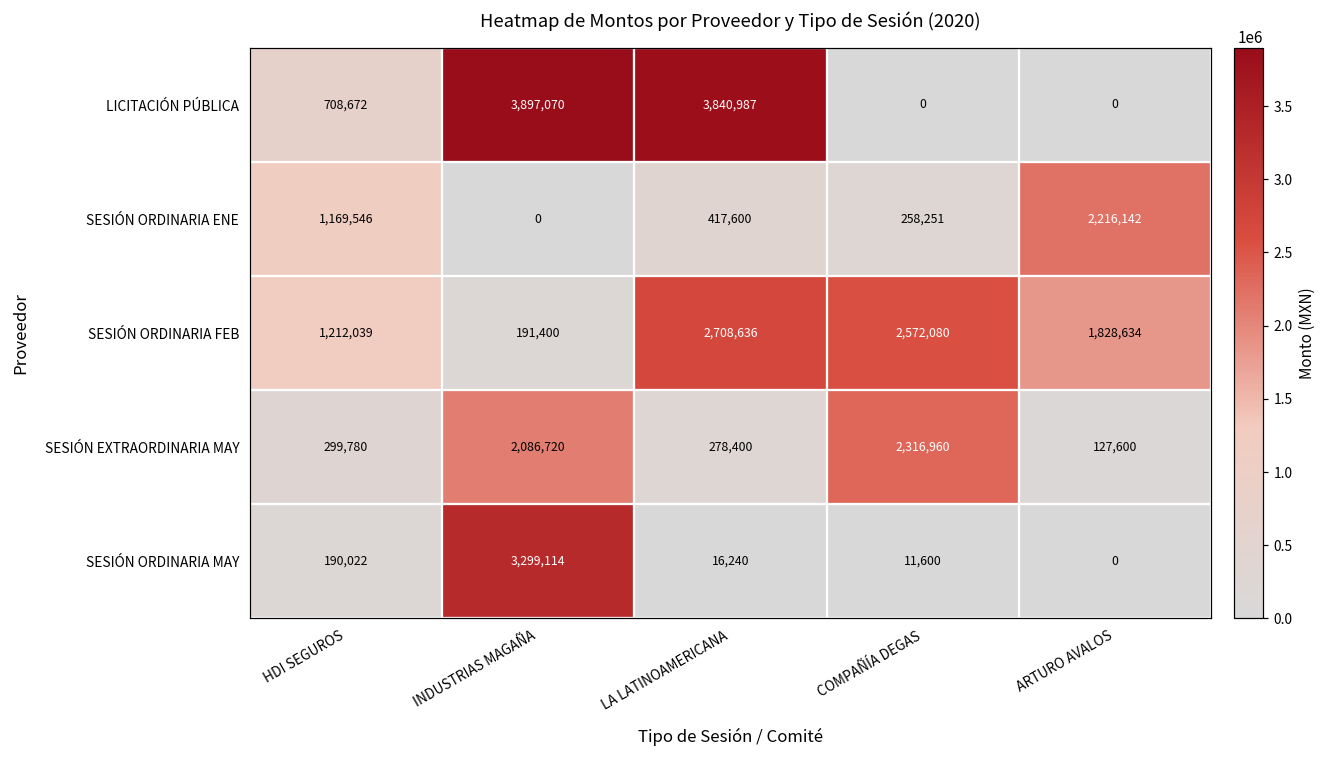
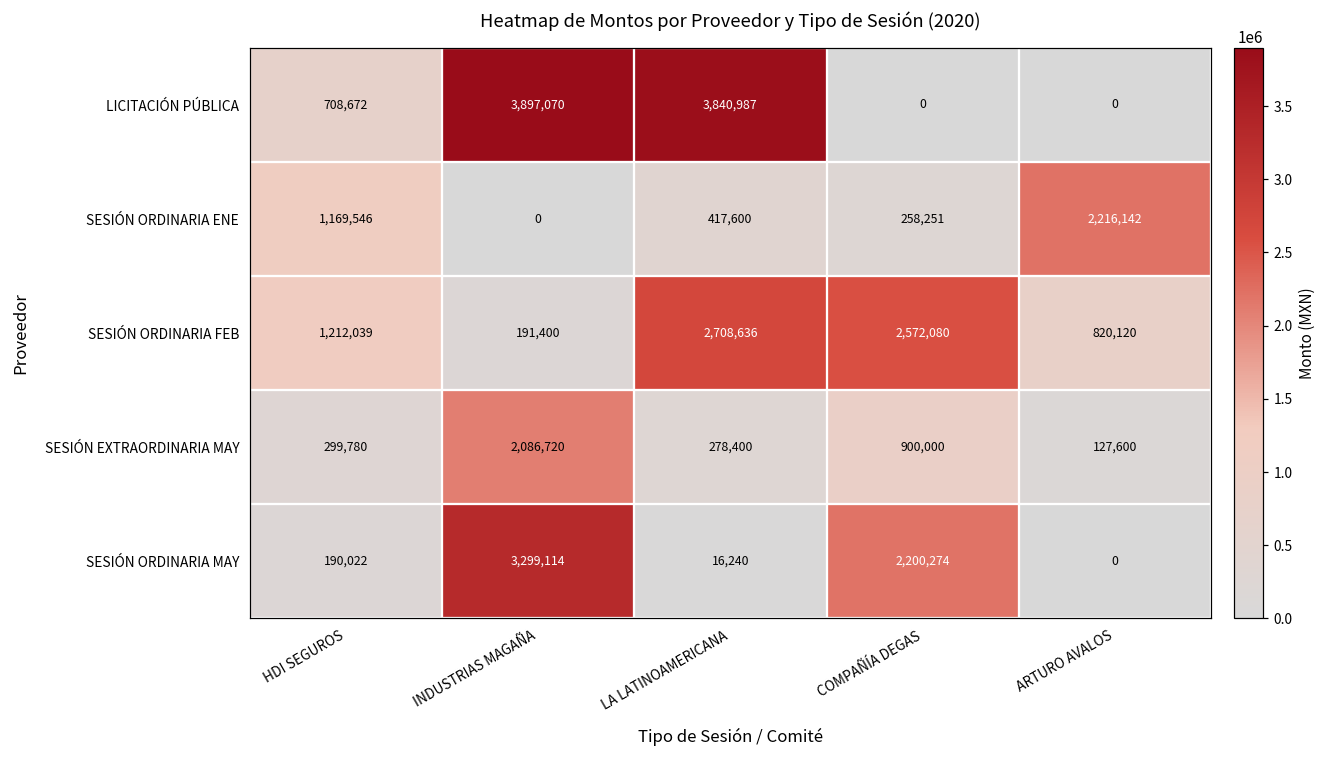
  {
    "LICITACIÓN PÚBLICA": {
      "HDI SEGUROS": "708,672",
      "INDUSTRIAS MAGAÑA": "3,897,070",
      "LA LATINOAMERICANA": "3,840,987",
      "COMPAÑÍA DEGAS": "0",
      "ARTURO AVALOS": "0"
    },
    "SESIÓN ORDINARIA ENE": {
      "HDI SEGUROS": "1,169,546",
      "INDUSTRIAS MAGAÑA": "0",
      "LA LATINOAMERICANA": "417,600",
      "COMPAÑÍA DEGAS": "258,251",
      "ARTURO AVALOS": "2,216,142"
    },
    "SESIÓN ORDINARIA FEB": {
      "HDI SEGUROS": "1,212,039",
      "INDUSTRIAS MAGAÑA": "191,400",
      "LA LATINOAMERICANA": "2,708,636",
      "COMPAÑÍA DEGAS": "2,572,080",
-     "ARTURO AVALOS": "1,828,634"
+     "ARTURO AVALOS": "820,120"
    },
    "SESIÓN EXTRAORDINARIA MAY": {
      "HDI SEGUROS": "299,780",
      "INDUSTRIAS MAGAÑA": "2,086,720",
      "LA LATINOAMERICANA": "278,400",
-     "COMPAÑÍA DEGAS": "2,316,960",
+     "COMPAÑÍA DEGAS": "900,000",
      "ARTURO AVALOS": "127,600"
    },
    "SESIÓN ORDINARIA MAY": {
      "HDI SEGUROS": "190,022",
      "INDUSTRIAS MAGAÑA": "3,299,114",
      "LA LATINOAMERICANA": "16,240",
-     "COMPAÑÍA DEGAS": "11,600",
+     "COMPAÑÍA DEGAS": "2,200,274",
      "ARTURO AVALOS": "0"
    }
  }
